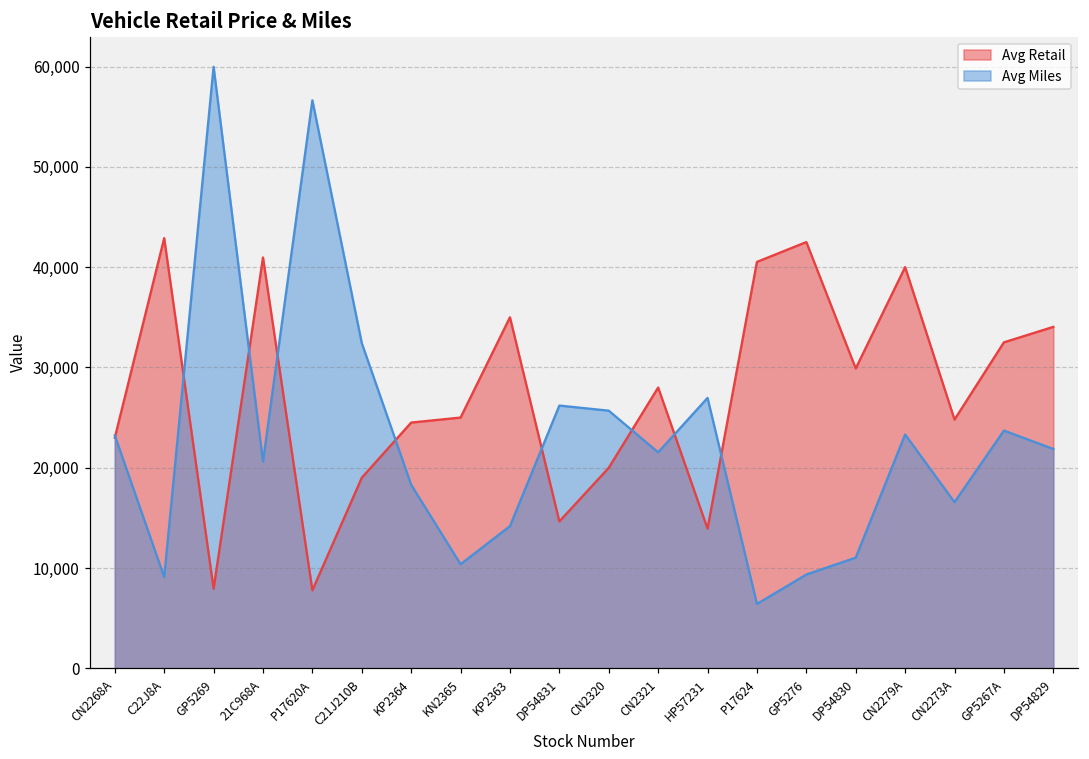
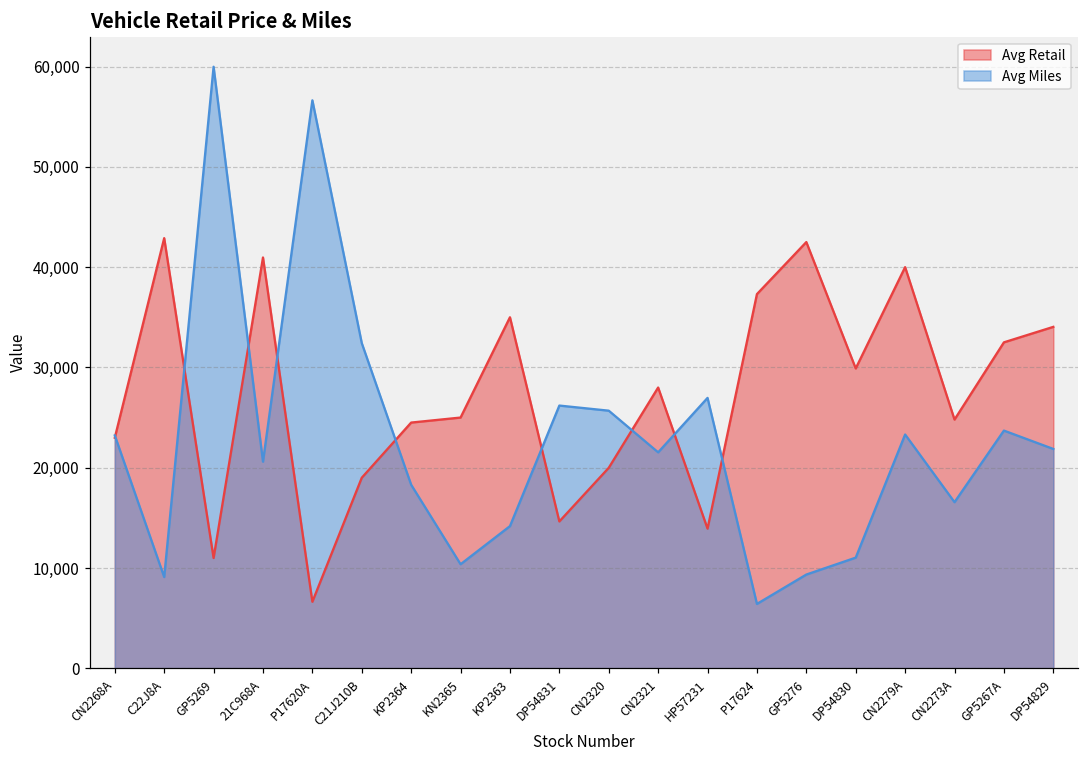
  {
    "Avg Retail": {
      "C22J8A": "43,000",
-     "GP5269": "8,000",
+     "GP5269": "11,000",
      "21C968A": "41,000",
-     "P17620A": "8,000",
+     "P17620A": "7,000",
      "C21J210B": "19,000",
      "KP2364": "25,000",
      "KN2365": "25,000",
      "KP2363": "35,000",
      "DP54831": "15,000",
      "CN2320": "20,000",
      "CN2321": "28,000",
      "HP57231": "14,000",
-     "P17624": "41,000",
+     "P17624": "37,000",
      "GP5276": "43,000",
      "DP54830": "30,000",
      "CN2279A": "40,000",
      "CN2273A": "25,000",
      "GP5267A": "33,000",
      "DP54829": "34,000"
    },
    "Avg Miles": {
      "C22J8A": "9,000",
      "GP5269": "60,000",
      "21C968A": "21,000",
      "P17620A": "57,000",
      "C21J210B": "32,000",
      "KP2364": "18,000",
      "KN2365": "10,000",
      "KP2363": "14,000",
      "DP54831": "26,000",
      "CN2320": "26,000",
      "CN2321": "22,000",
      "HP57231": "27,000",
      "P17624": "6,000",
      "GP5276": "9,000",
      "DP54830": "11,000",
      "CN2279A": "23,000",
      "CN2273A": "17,000",
      "GP5267A": "24,000",
      "DP54829": "22,000"
    }
  }
